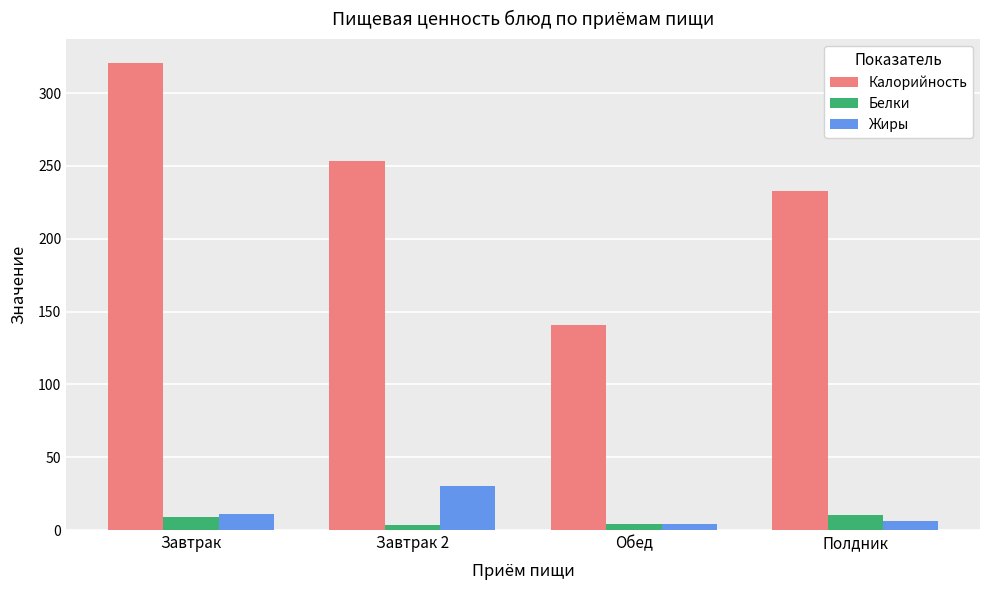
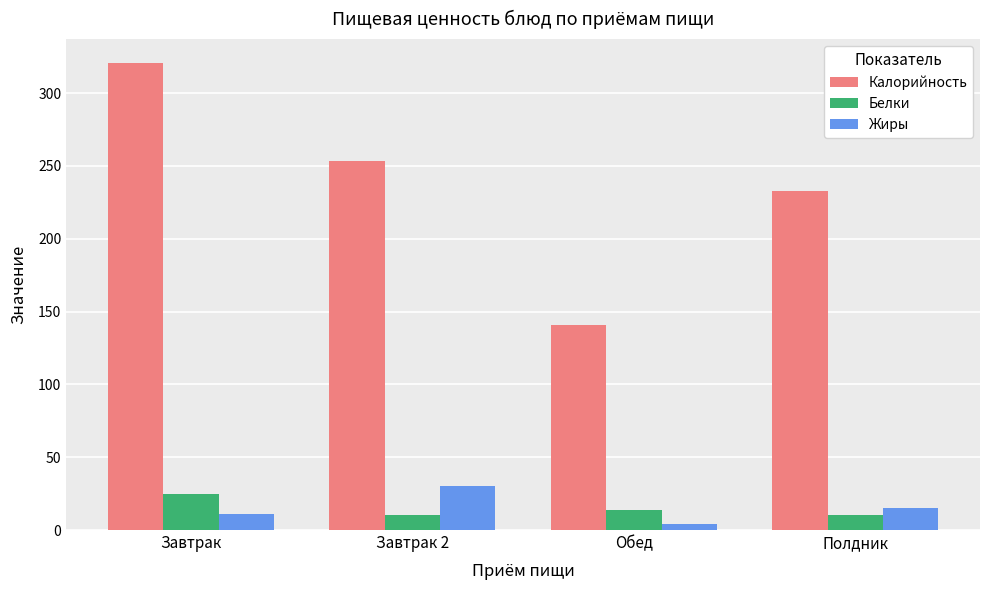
  {
    "Калорийность": {
      "Завтрак": 321,
      "Завтрак 2": 253,
      "Обед": 141,
      "Полдник": 233
    },
    "Белки": {
-     "Завтрак": 9,
-     "Завтрак 2": 3,
-     "Обед": 4,
+     "Завтрак": 25,
+     "Завтрак 2": 10,
+     "Обед": 14,
      "Полдник": 10
    },
    "Жиры": {
      "Завтрак": 11,
      "Завтрак 2": 30,
      "Обед": 4,
-     "Полдник": 6
+     "Полдник": 15
    }
  }
